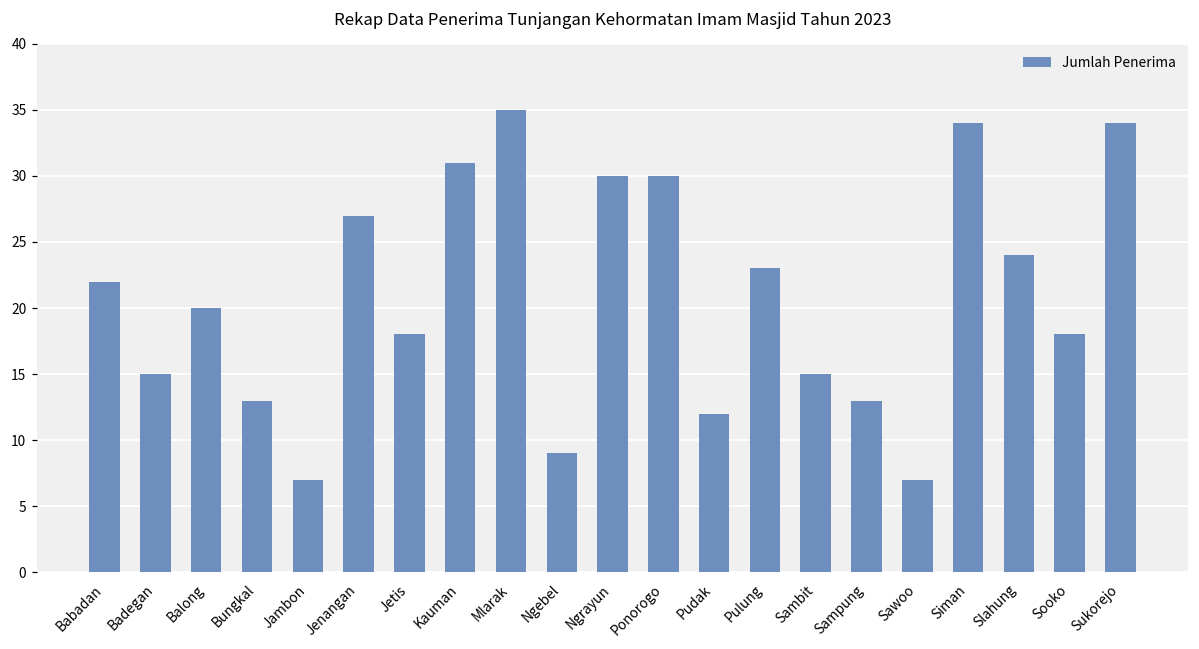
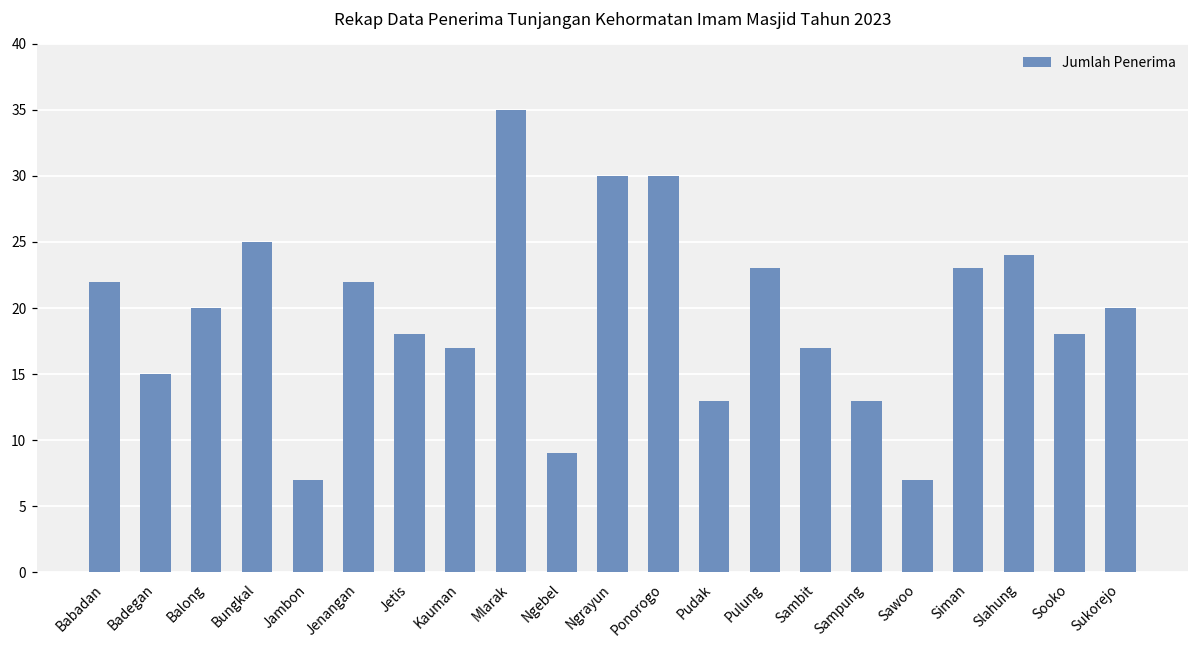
  {
    "Babadan": 22,
    "Badegan": 15,
    "Balong": 20,
-   "Bungkal": 13,
+   "Bungkal": 25,
    "Jambon": 7,
-   "Jenangan": 27,
+   "Jenangan": 22,
    "Jetis": 18,
-   "Kauman": 31,
+   "Kauman": 17,
    "Mlarak": 35,
    "Ngebel": 9,
    "Ngrayun": 30,
    "Ponorogo": 30,
-   "Pudak": 12,
+   "Pudak": 13,
    "Pulung": 23,
-   "Sambit": 15,
+   "Sambit": 17,
    "Sampung": 13,
    "Sawoo": 7,
-   "Siman": 34,
+   "Siman": 23,
    "Slahung": 24,
    "Sooko": 18,
-   "Sukorejo": 34
+   "Sukorejo": 20
  }
